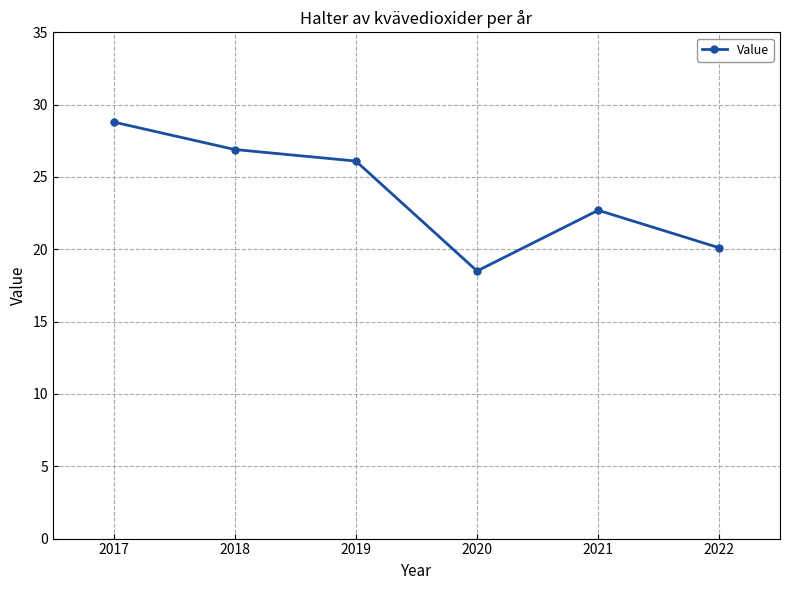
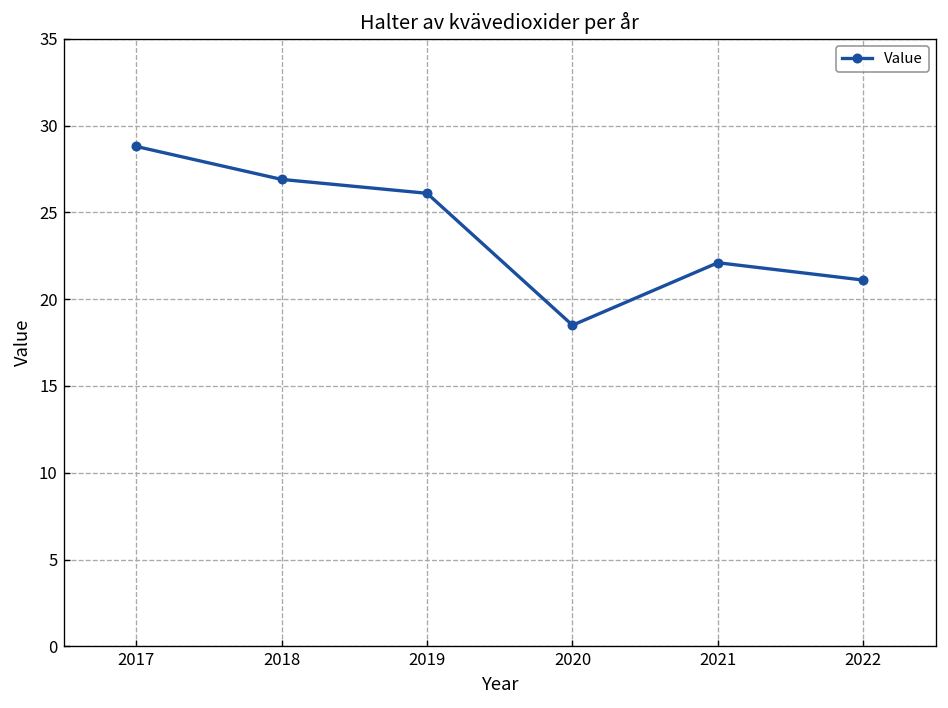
  {
    "2017": 28.8,
    "2018": 26.9,
    "2019": 26.1,
    "2020": 18.5,
-   "2021": 22.7,
-   "2022": 20.1
+   "2021": 22.1,
+   "2022": 21.1
  }
